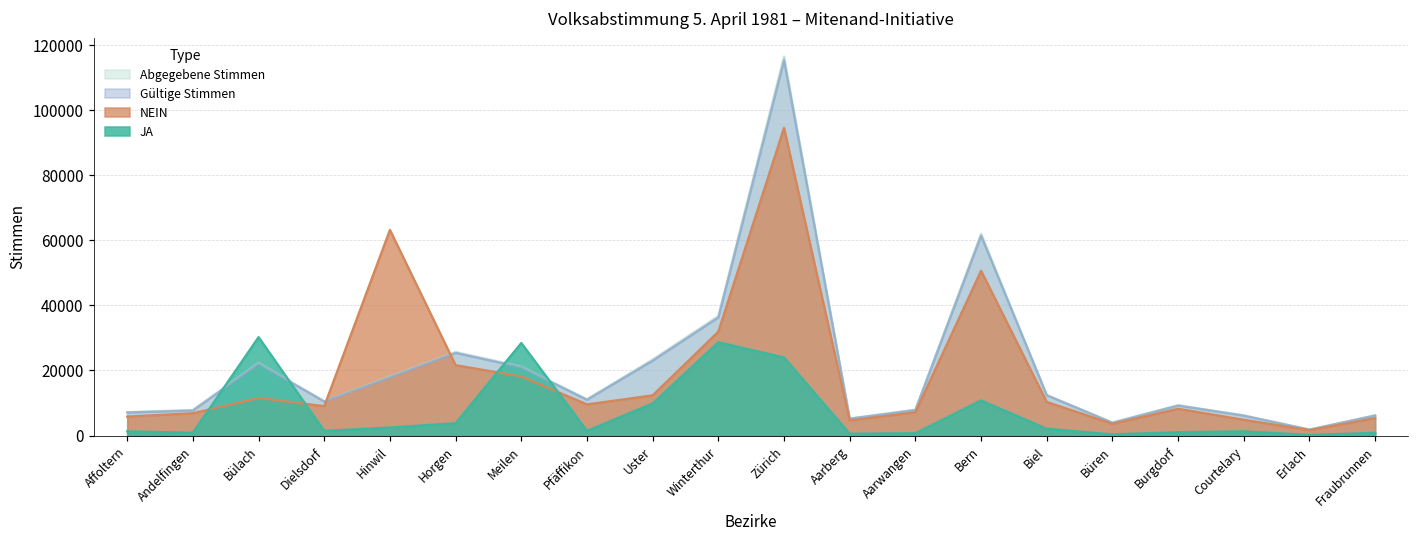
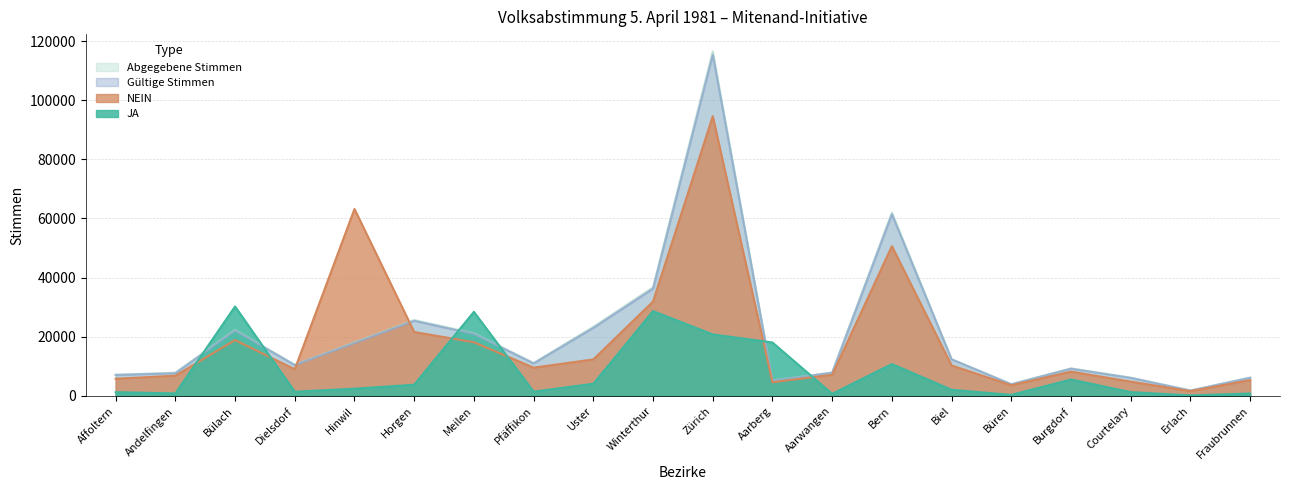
  {
    "NEIN": {
      "Affoltern": 6000,
-     "Bülach": 12000,
+     "Bülach": 19000,
      "Dielsdorf": 9000,
      "Hinwil": 63000,
      "Horgen": 22000,
      "Meilen": 18000,
      "Pfäffikon": 10000,
      "Uster": 12000,
      "Winterthur": 32000,
      "Zürich": 95000,
      "Bern": 51000,
      "Biel": 10000,
      "Burgdorf": 8000,
      "Courtelary": 5000
    },
    "JA": {
      "Affoltern": 1000,
      "Andelfingen": 1000,
      "Bülach": 30000,
      "Dielsdorf": 1000,
      "Hinwil": 2000,
      "Horgen": 4000,
      "Meilen": 28000,
      "Pfäffikon": 1000,
-     "Uster": 10000,
+     "Uster": 4000,
      "Winterthur": 29000,
-     "Zürich": 24000,
-     "Aarberg": 1000,
+     "Zürich": 21000,
+     "Aarberg": 18000,
      "Aarwangen": 1000,
      "Bern": 11000,
      "Biel": 2000,
      "Büren": 0,
-     "Burgdorf": 1000,
+     "Burgdorf": 6000,
      "Courtelary": 1000,
      "Erlach": 0,
      "Fraubrunnen": 1000
    }
  }
